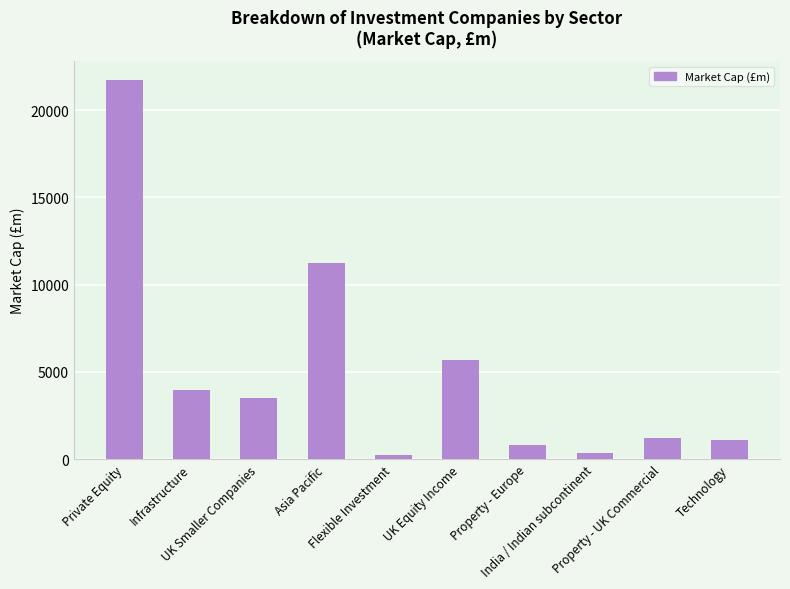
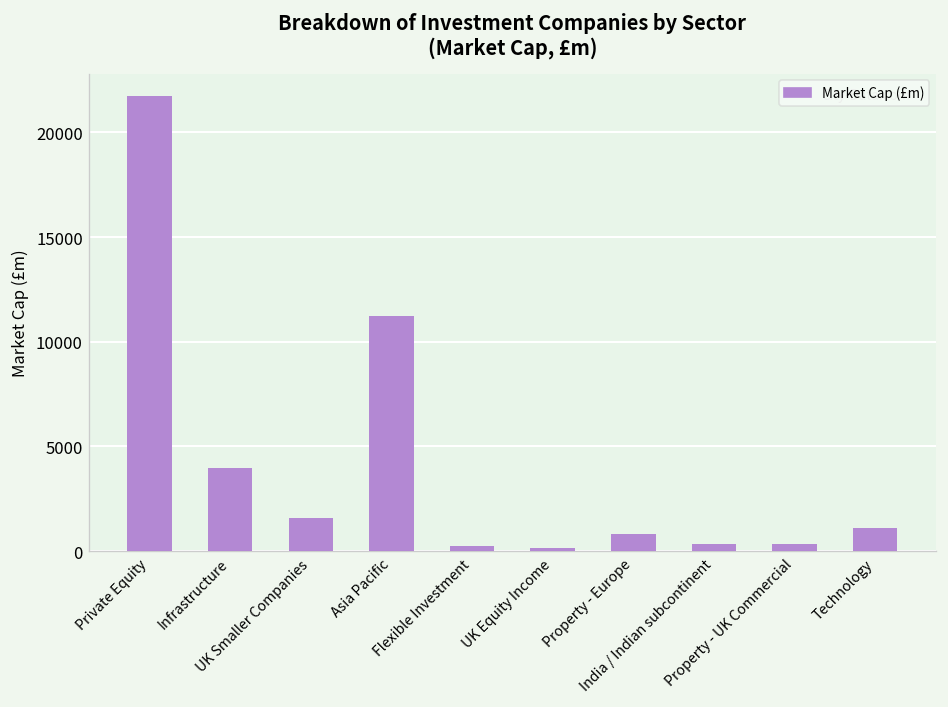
  {
    "Private Equity": 21700,
    "Infrastructure": 4000,
-   "UK Smaller Companies": 3500,
+   "UK Smaller Companies": 1600,
    "Asia Pacific": 11200,
    "Flexible Investment": 200,
-   "UK Equity Income": 5700,
+   "UK Equity Income": 100,
    "Property - Europe": 800,
    "India / Indian subcontinent": 300,
-   "Property - UK Commercial": 1200,
+   "Property - UK Commercial": 300,
    "Technology": 1100
  }
